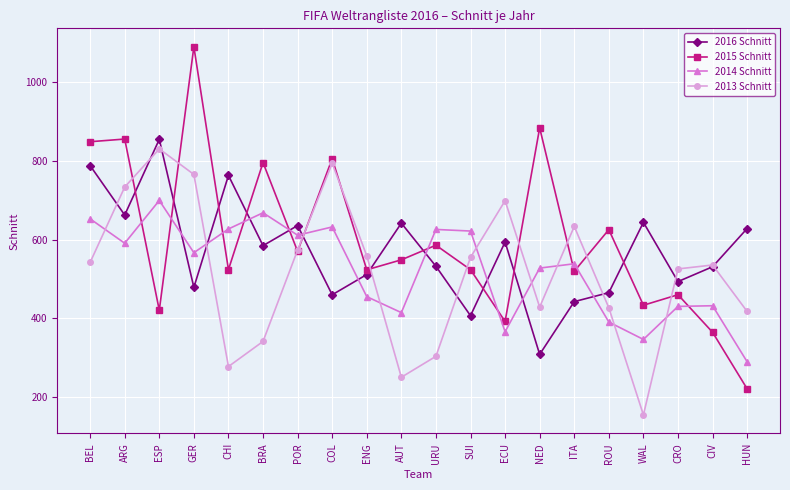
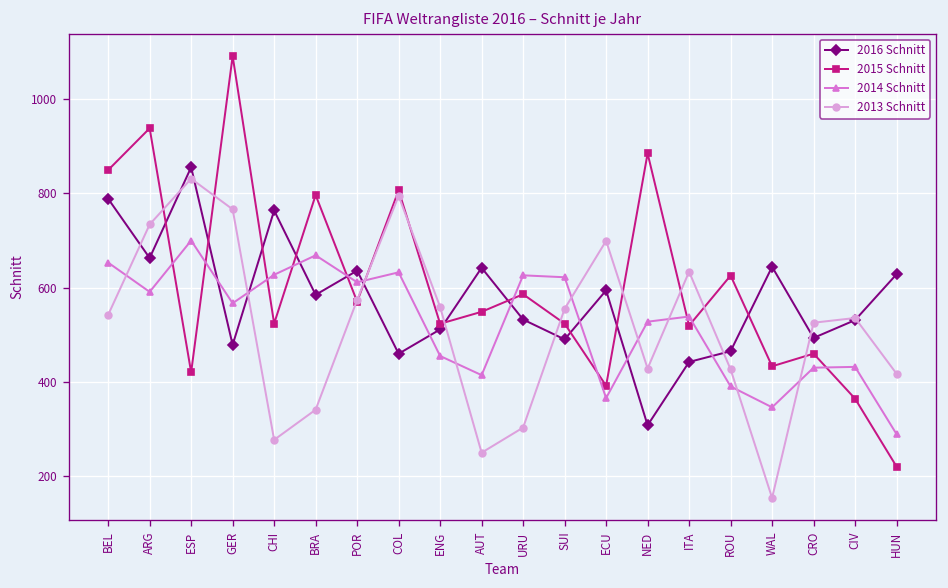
  {
    "2016 Schnitt": {
      "BEL": 790,
      "ARG": 660,
      "ESP": 860,
      "GER": 480,
      "CHI": 760,
      "BRA": 580,
      "POR": 640,
      "COL": 460,
      "ENG": 510,
      "AUT": 640,
      "URU": 530,
-     "SUI": 410,
+     "SUI": 490,
      "ECU": 590,
      "NED": 310,
      "ITA": 440,
      "ROU": 470,
      "WAL": 640,
      "CRO": 490,
      "HUN": 630
    },
    "2015 Schnitt": {
      "BEL": 850,
-     "ARG": 860,
+     "ARG": 940,
      "ESP": 420,
      "GER": 1090,
      "CHI": 520,
      "BRA": 800,
      "COL": 810,
      "ENG": 520,
      "AUT": 550,
      "URU": 590,
      "SUI": 520,
      "ECU": 390,
      "NED": 880,
      "ITA": 520,
      "ROU": 630,
      "WAL": 430,
      "CRO": 460,
      "CIV": 360,
      "HUN": 220
    }
  }
